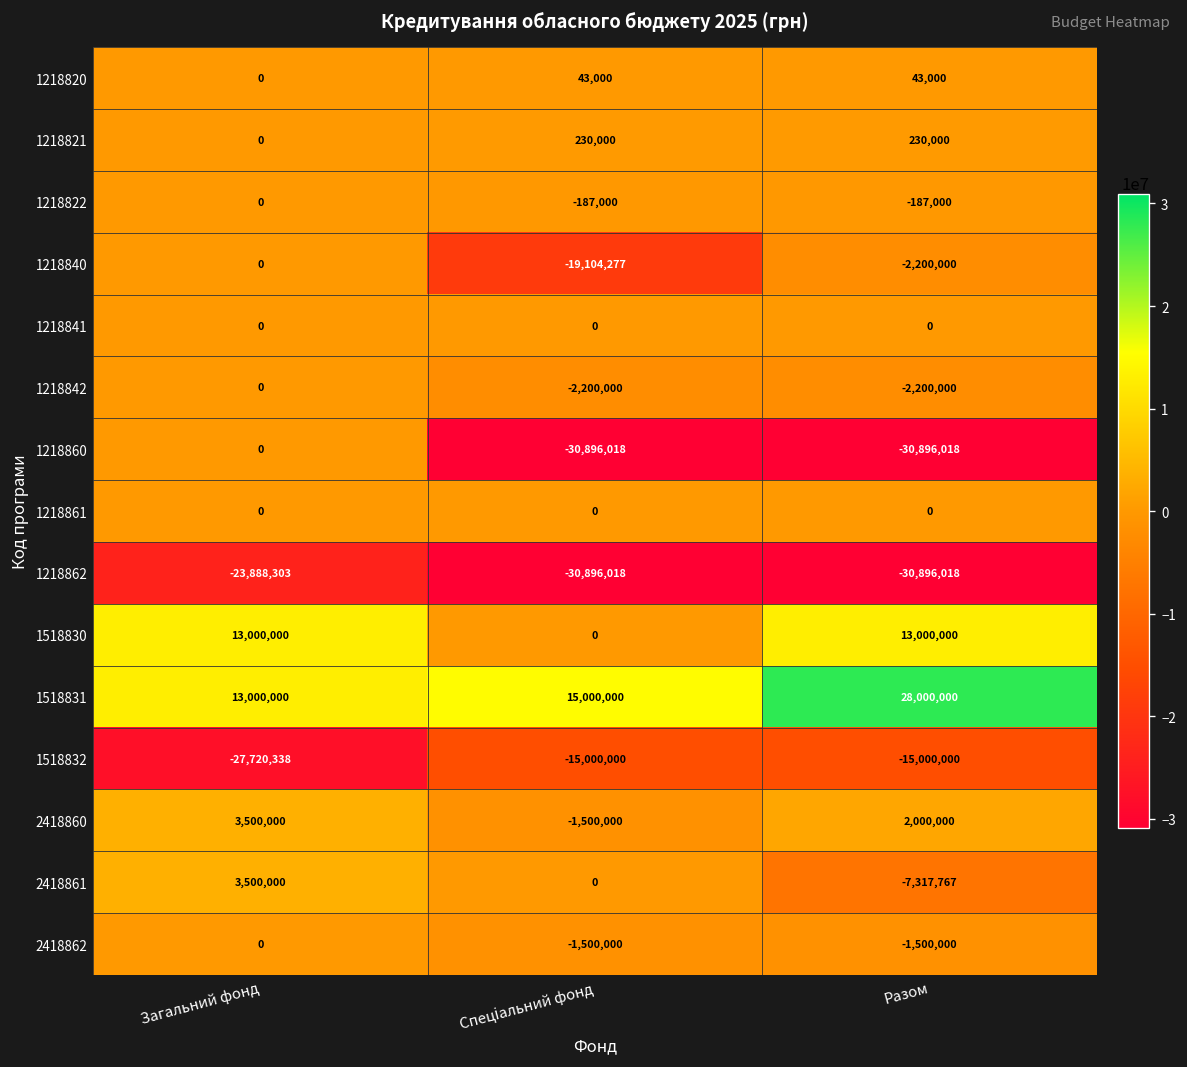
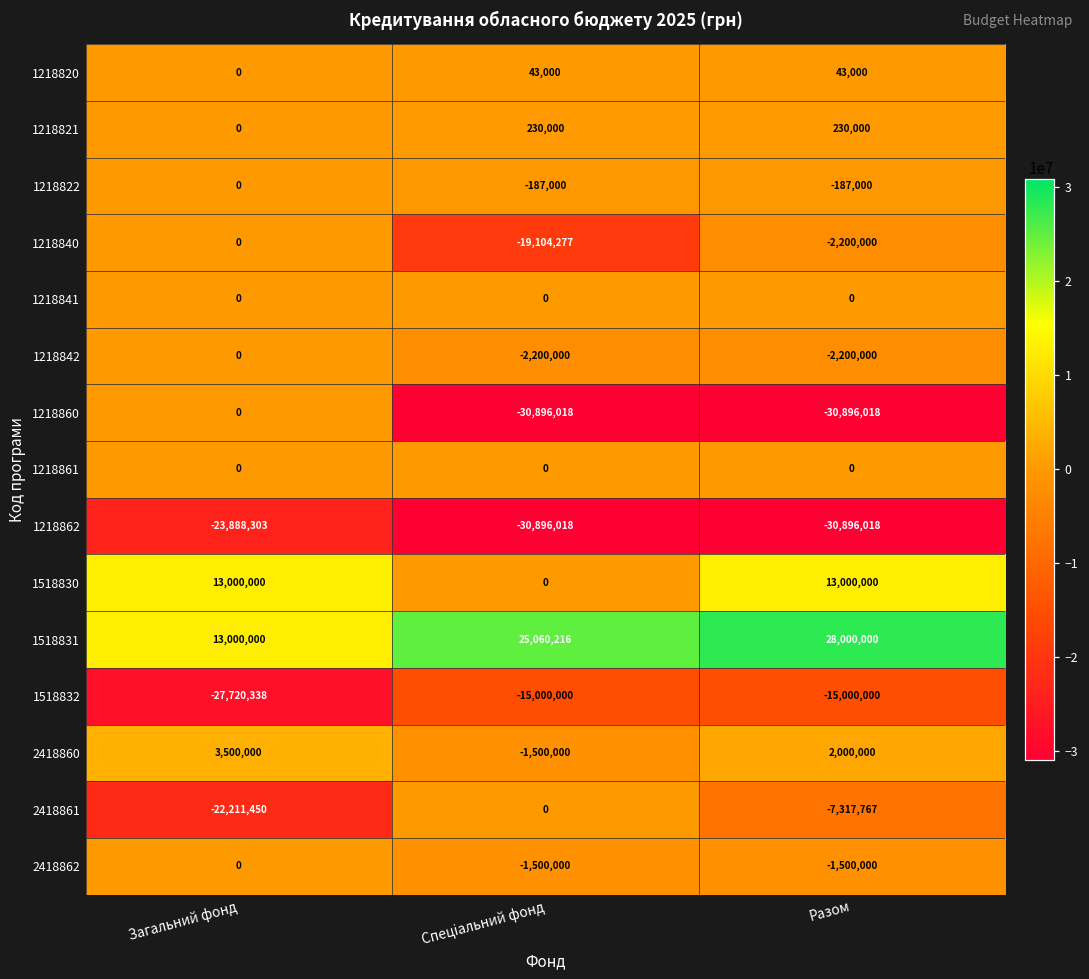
  {
    "1218820": {
      "Загальний фонд": "0",
      "Спеціальний фонд": "43,000",
      "Разом": "43,000"
    },
    "1218821": {
      "Загальний фонд": "0",
      "Спеціальний фонд": "230,000",
      "Разом": "230,000"
    },
    "1218822": {
      "Загальний фонд": "0",
      "Спеціальний фонд": "-187,000",
      "Разом": "-187,000"
    },
    "1218840": {
      "Загальний фонд": "0",
      "Спеціальний фонд": "-19,104,277",
      "Разом": "-2,200,000"
    },
    "1218841": {
      "Загальний фонд": "0",
      "Спеціальний фонд": "0",
      "Разом": "0"
    },
    "1218842": {
      "Загальний фонд": "0",
      "Спеціальний фонд": "-2,200,000",
      "Разом": "-2,200,000"
    },
    "1218860": {
      "Загальний фонд": "0",
      "Спеціальний фонд": "-30,896,018",
      "Разом": "-30,896,018"
    },
    "1218861": {
      "Загальний фонд": "0",
      "Спеціальний фонд": "0",
      "Разом": "0"
    },
    "1218862": {
      "Загальний фонд": "-23,888,303",
      "Спеціальний фонд": "-30,896,018",
      "Разом": "-30,896,018"
    },
    "1518830": {
      "Загальний фонд": "13,000,000",
      "Спеціальний фонд": "0",
      "Разом": "13,000,000"
    },
    "1518831": {
      "Загальний фонд": "13,000,000",
-     "Спеціальний фонд": "15,000,000",
+     "Спеціальний фонд": "25,060,216",
      "Разом": "28,000,000"
    },
    "1518832": {
      "Загальний фонд": "-27,720,338",
      "Спеціальний фонд": "-15,000,000",
      "Разом": "-15,000,000"
    },
    "2418860": {
      "Загальний фонд": "3,500,000",
      "Спеціальний фонд": "-1,500,000",
      "Разом": "2,000,000"
    },
    "2418861": {
-     "Загальний фонд": "3,500,000",
+     "Загальний фонд": "-22,211,450",
      "Спеціальний фонд": "0",
      "Разом": "-7,317,767"
    },
    "2418862": {
      "Загальний фонд": "0",
      "Спеціальний фонд": "-1,500,000",
      "Разом": "-1,500,000"
    }
  }
